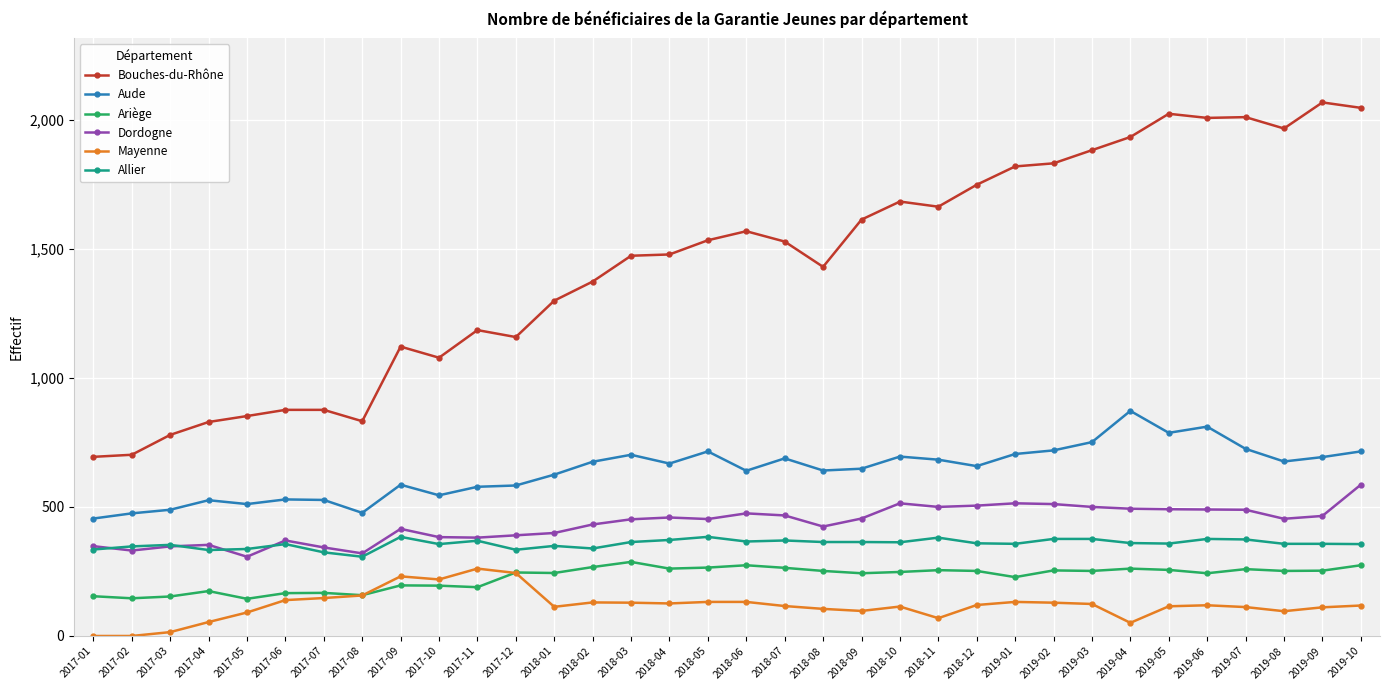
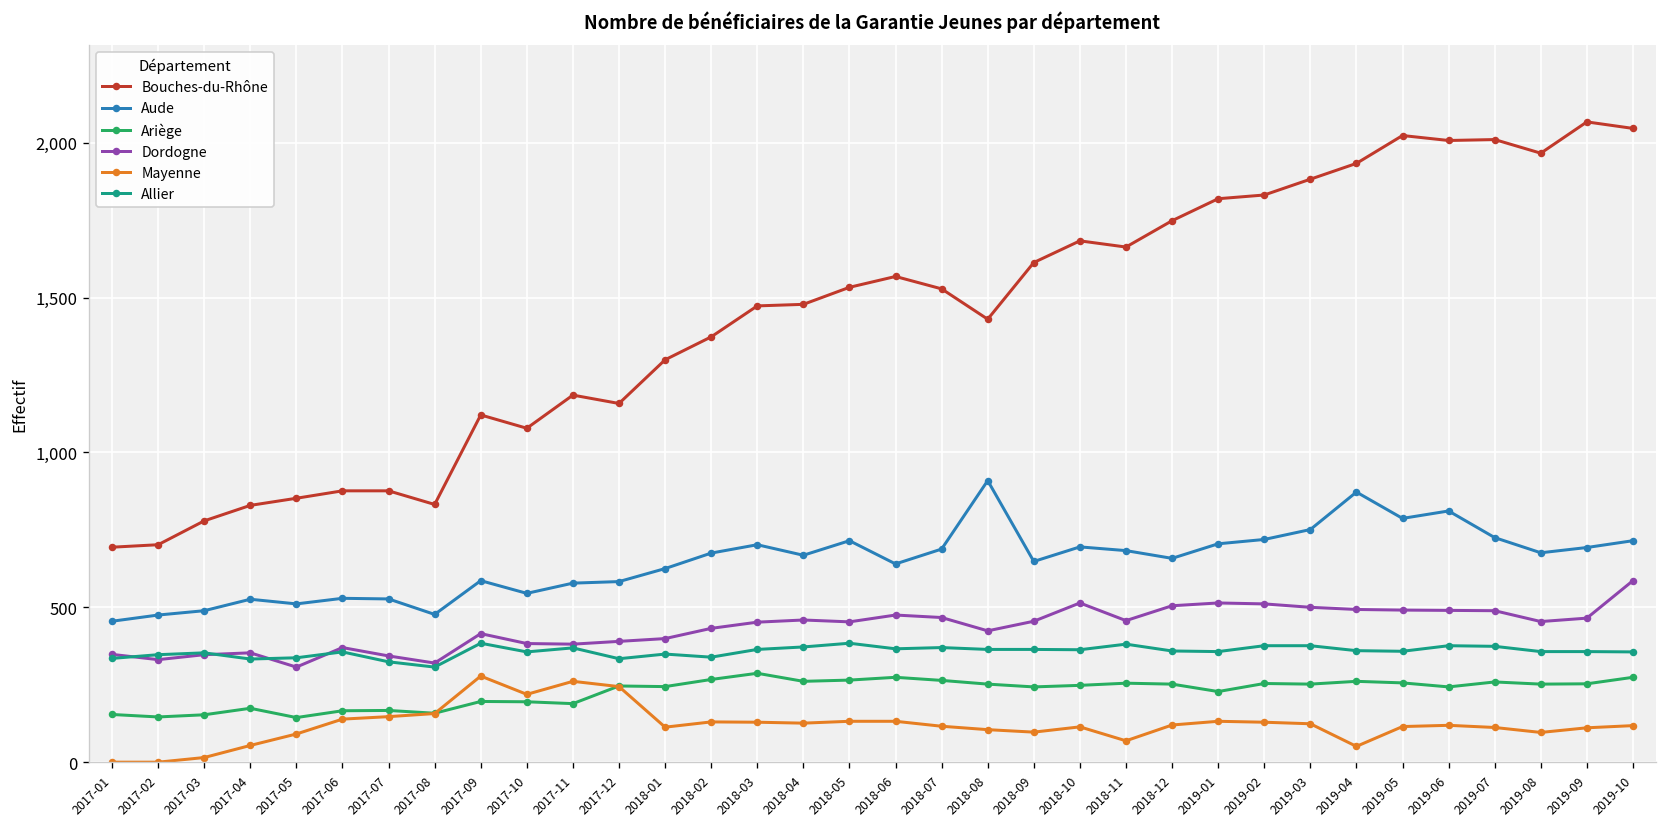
  {
    "Bouches-du-Rhône": {
      "2017-01": "690",
      "2017-02": "700",
      "2017-03": "780",
      "2017-04": "830",
      "2017-05": "850",
      "2017-06": "880",
      "2017-07": "880",
      "2017-08": "830",
      "2017-09": "1,120",
      "2017-10": "1,080",
      "2017-11": "1,190",
      "2017-12": "1,160",
      "2018-01": "1,300",
      "2018-02": "1,370",
      "2018-03": "1,470",
      "2018-04": "1,480",
      "2018-05": "1,530",
      "2018-06": "1,570",
      "2018-07": "1,530",
      "2018-08": "1,430",
      "2018-09": "1,610",
      "2018-10": "1,680",
      "2018-11": "1,660",
      "2018-12": "1,750",
      "2019-01": "1,820",
      "2019-02": "1,830",
      "2019-03": "1,880",
      "2019-04": "1,930",
      "2019-05": "2,020",
      "2019-06": "2,010",
      "2019-07": "2,010",
      "2019-08": "1,970",
      "2019-09": "2,070",
      "2019-10": "2,050"
    },
    "Aude": {
      "2017-01": "460",
      "2017-02": "480",
      "2017-03": "490",
      "2017-04": "530",
      "2017-05": "510",
      "2017-06": "530",
      "2017-07": "530",
      "2017-08": "480",
      "2017-09": "590",
      "2017-10": "550",
      "2017-11": "580",
      "2017-12": "580",
      "2018-01": "630",
      "2018-02": "680",
      "2018-03": "700",
      "2018-04": "670",
      "2018-05": "720",
      "2018-06": "640",
      "2018-07": "690",
-     "2018-08": "640",
+     "2018-08": "910",
      "2018-09": "650",
      "2018-10": "700",
      "2018-11": "680",
      "2018-12": "660",
      "2019-01": "710",
      "2019-02": "720",
      "2019-03": "750",
      "2019-04": "870",
      "2019-05": "790",
      "2019-06": "810",
      "2019-07": "730",
      "2019-08": "680",
      "2019-09": "690",
      "2019-10": "720"
    },
    "Dordogne": {
      "2017-01": "350",
      "2017-02": "330",
      "2017-04": "350",
      "2017-05": "310",
      "2017-06": "370",
      "2017-07": "340",
      "2017-08": "320",
      "2017-09": "420",
      "2017-10": "380",
      "2017-11": "380",
      "2017-12": "390",
      "2018-01": "400",
      "2018-02": "430",
      "2018-03": "450",
      "2018-04": "460",
      "2018-05": "450",
      "2018-06": "480",
      "2018-07": "470",
      "2018-08": "420",
      "2018-09": "460",
      "2018-10": "510",
-     "2018-11": "500",
+     "2018-11": "460",
      "2018-12": "510",
      "2019-01": "510",
      "2019-02": "510",
      "2019-03": "500",
      "2019-04": "490",
      "2019-05": "490",
      "2019-06": "490",
      "2019-07": "490",
      "2019-08": "450",
      "2019-09": "470",
      "2019-10": "590"
    },
    "Mayenne": {
      "2017-01": "0",
      "2017-02": "0",
      "2017-03": "20",
      "2017-04": "50",
      "2017-05": "90",
      "2017-06": "140",
      "2017-07": "150",
-     "2017-09": "230",
+     "2017-09": "280",
      "2017-10": "220",
      "2017-11": "260",
      "2018-01": "110",
      "2018-02": "130",
      "2018-03": "130",
      "2018-04": "130",
      "2018-05": "130",
      "2018-06": "130",
      "2018-07": "120",
      "2018-08": "110",
      "2018-09": "100",
      "2018-10": "110",
      "2018-11": "70",
      "2018-12": "120",
      "2019-01": "130",
      "2019-02": "130",
      "2019-03": "120",
      "2019-04": "50",
      "2019-05": "120",
      "2019-06": "120",
      "2019-07": "110",
      "2019-08": "100",
      "2019-09": "110",
      "2019-10": "120"
    }
  }
